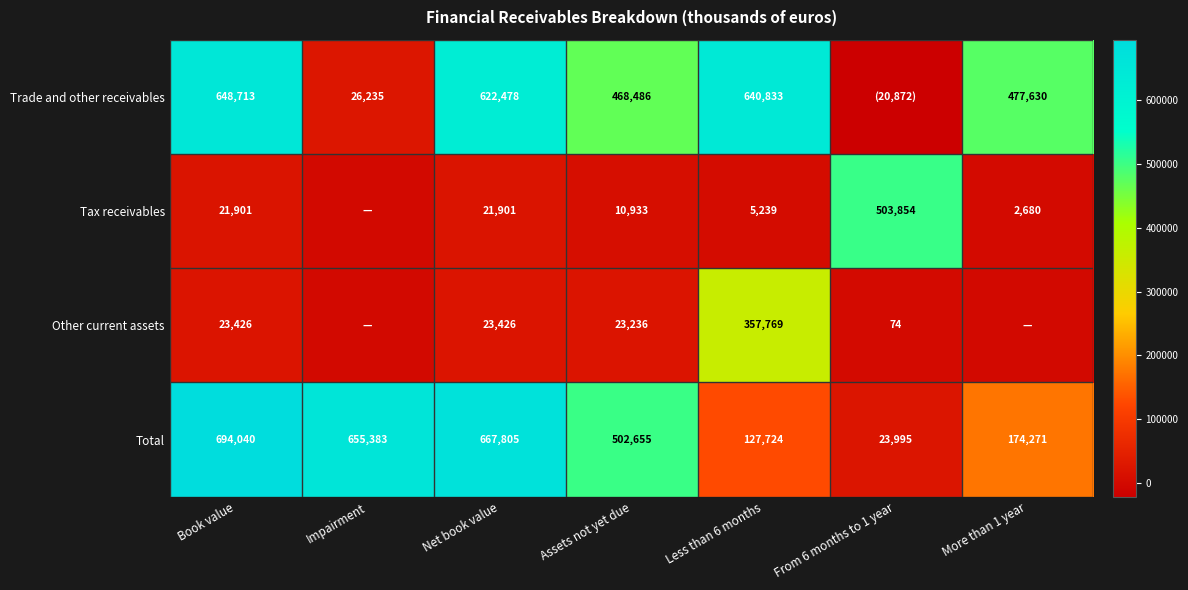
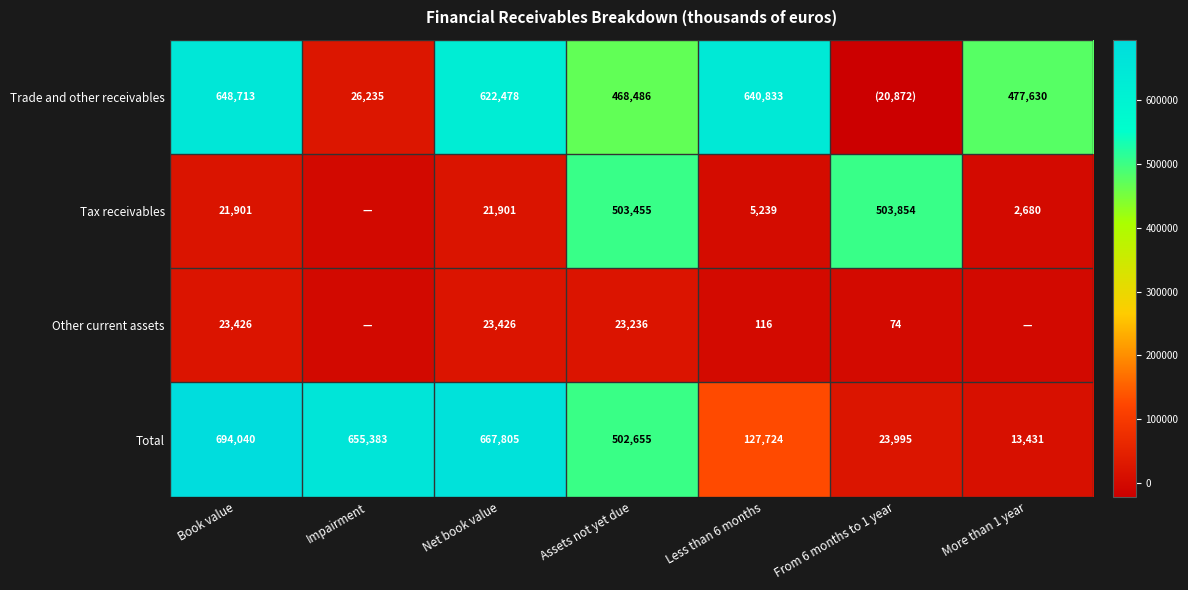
  {
    "Trade and other receivables": {
      "Book value": "648,713",
      "Impairment": "26,235",
      "Net book value": "622,478",
      "Assets not yet due": "468,486",
      "Less than 6 months": "640,833",
      "From 6 months to 1 year": "(20,872)",
      "More than 1 year": "477,630"
    },
    "Tax receivables": {
      "Book value": "21,901",
      "Net book value": "21,901",
-     "Assets not yet due": "10,933",
+     "Assets not yet due": "503,455",
      "Less than 6 months": "5,239",
      "From 6 months to 1 year": "503,854",
      "More than 1 year": "2,680"
    },
    "Other current assets": {
      "Book value": "23,426",
      "Net book value": "23,426",
      "Assets not yet due": "23,236",
-     "Less than 6 months": "357,769",
+     "Less than 6 months": "116",
      "From 6 months to 1 year": "74"
    },
    "Total": {
      "Book value": "694,040",
      "Impairment": "655,383",
      "Net book value": "667,805",
      "Assets not yet due": "502,655",
      "Less than 6 months": "127,724",
      "From 6 months to 1 year": "23,995",
-     "More than 1 year": "174,271"
+     "More than 1 year": "13,431"
    }
  }
